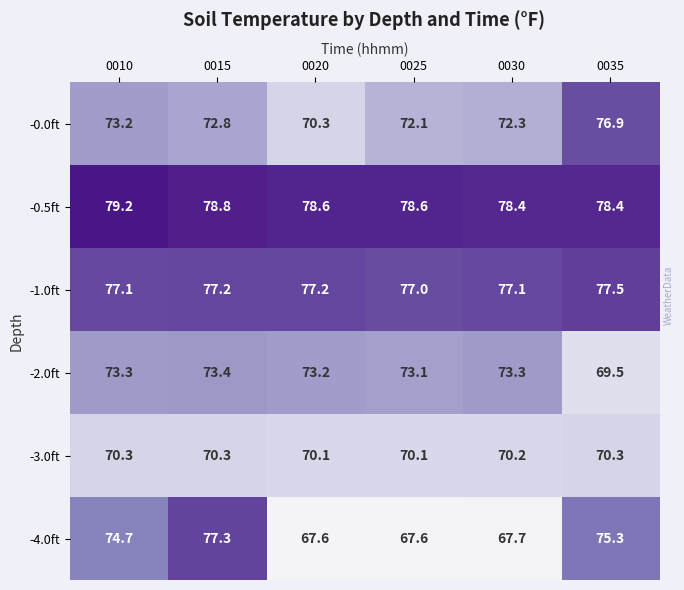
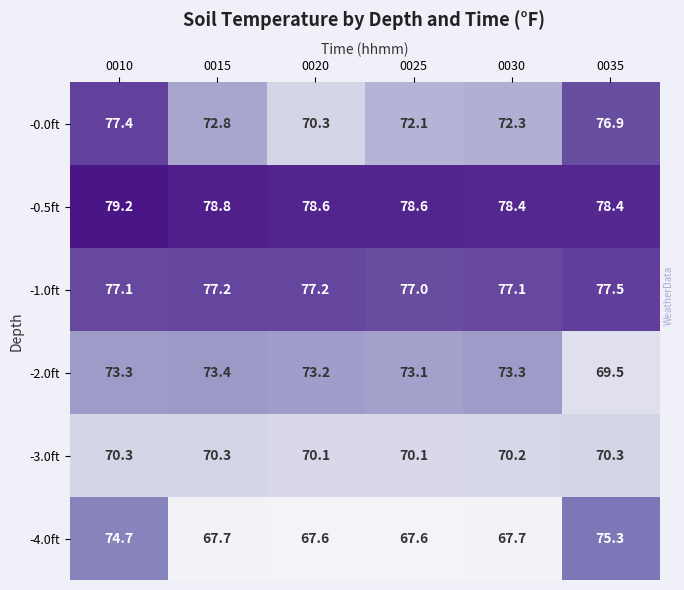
  {
    "-0.0ft": {
-     "0010": 73.2,
+     "0010": 77.4,
      "0015": 72.8,
      "0020": 70.3,
      "0025": 72.1,
      "0030": 72.3,
      "0035": 76.9
    },
    "-0.5ft": {
      "0010": 79.2,
      "0015": 78.8,
      "0020": 78.6,
      "0025": 78.6,
      "0030": 78.4,
      "0035": 78.4
    },
    "-1.0ft": {
      "0010": 77.1,
      "0015": 77.2,
      "0020": 77.2,
      "0025": 77.0,
      "0030": 77.1,
      "0035": 77.5
    },
    "-2.0ft": {
      "0010": 73.3,
      "0015": 73.4,
      "0020": 73.2,
      "0025": 73.1,
      "0030": 73.3,
      "0035": 69.5
    },
    "-3.0ft": {
      "0010": 70.3,
      "0015": 70.3,
      "0020": 70.1,
      "0025": 70.1,
      "0030": 70.2,
      "0035": 70.3
    },
    "-4.0ft": {
      "0010": 74.7,
-     "0015": 77.3,
+     "0015": 67.7,
      "0020": 67.6,
      "0025": 67.6,
      "0030": 67.7,
      "0035": 75.3
    }
  }
